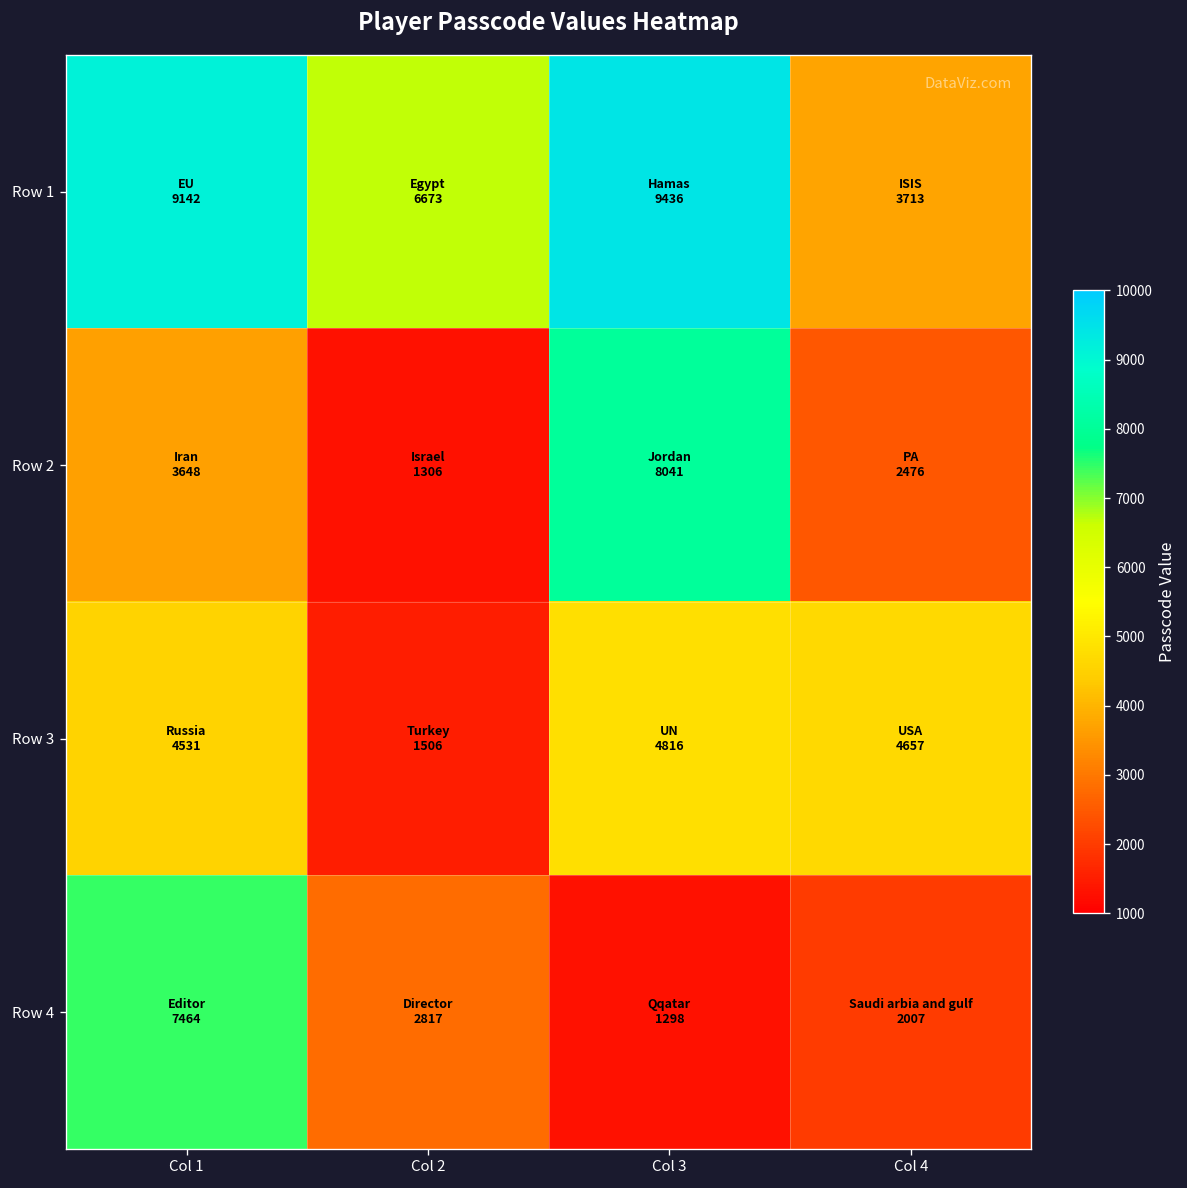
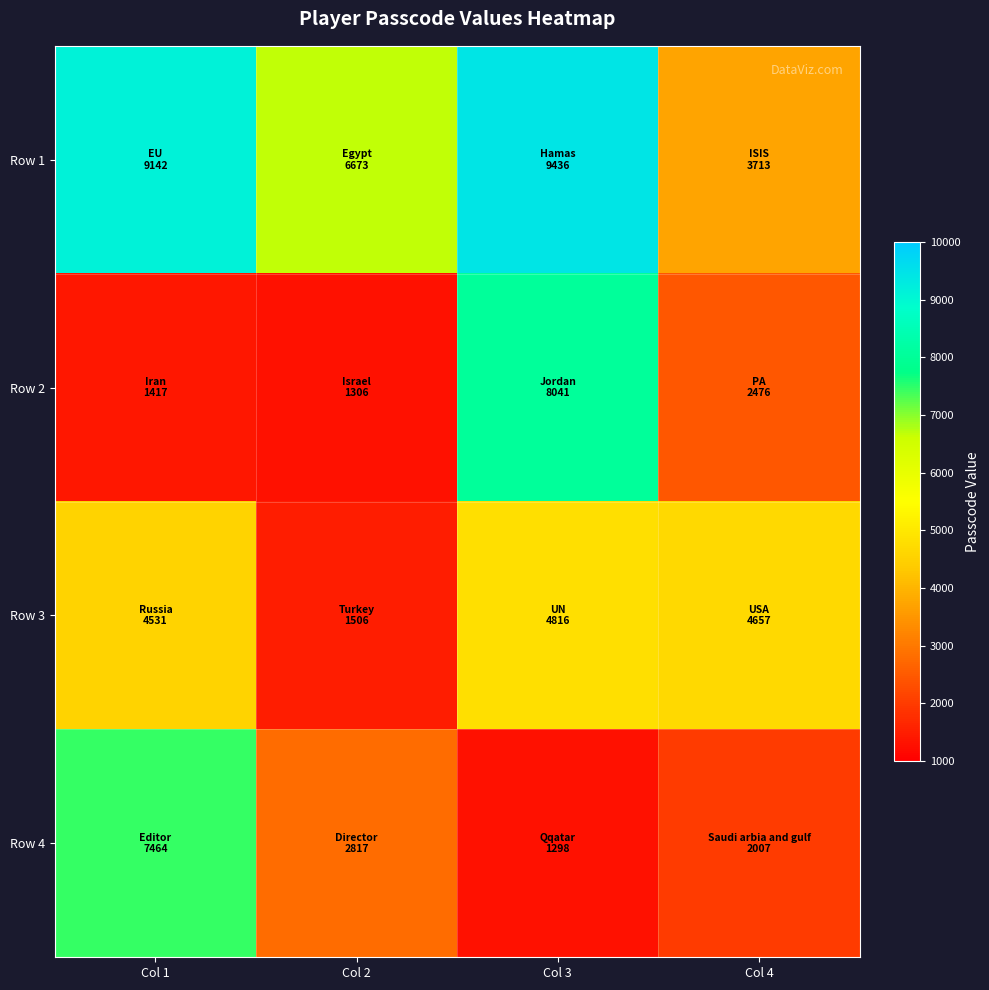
  {
    "Row 1": {
      "Col 1": 9142,
      "Col 2": 6673,
      "Col 3": 9436
    },
    "Row 2": {
-     "Col 1": 3648,
+     "Col 1": 1417,
      "Col 2": 1306,
      "Col 3": 8041,
      "Col 4": 2476
    },
    "Row 3": {
      "Col 1": 4531,
      "Col 2": 1506,
      "Col 3": 4816,
      "Col 4": 4657
    },
    "Row 4": {
      "Col 1": 7464,
      "Col 2": 2817,
      "Col 3": 1298,
      "Col 4": 2007
    }
  }
